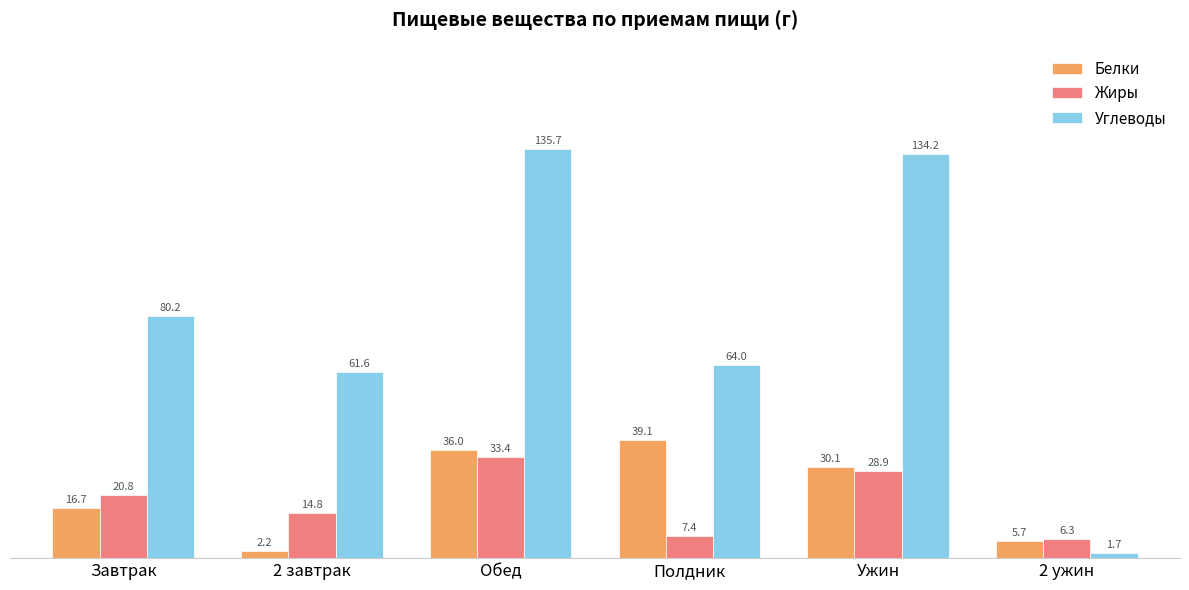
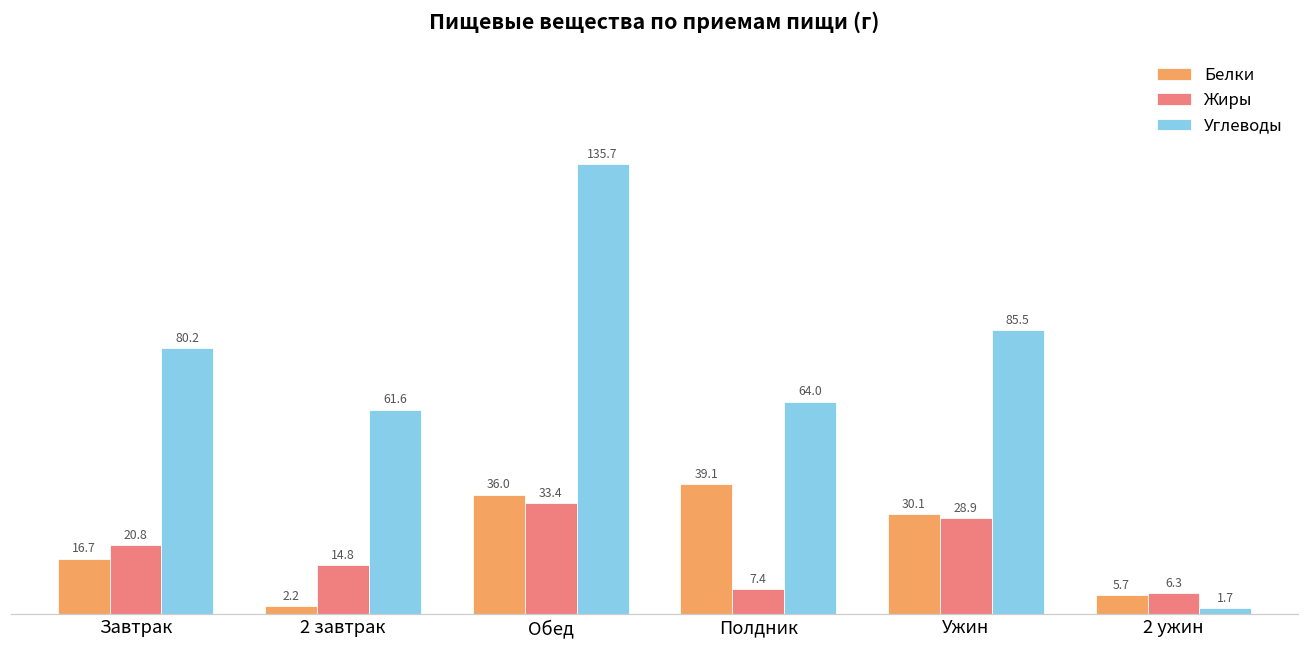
  {
    "Углеводы": {
      "Завтрак": 80.2,
      "2 завтрак": 61.6,
      "Обед": 135.7,
      "Полдник": 64.0,
-     "Ужин": 134.2,
+     "Ужин": 85.5,
      "2 ужин": 1.7
    }
  }
